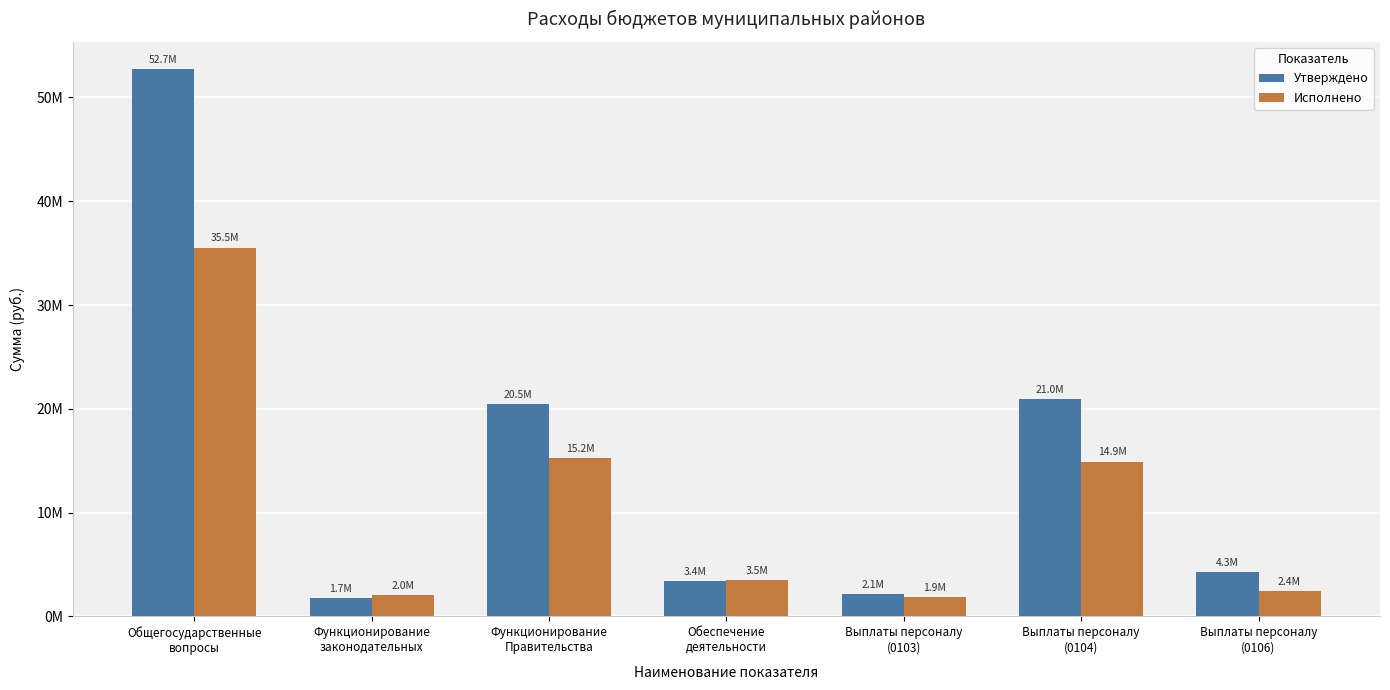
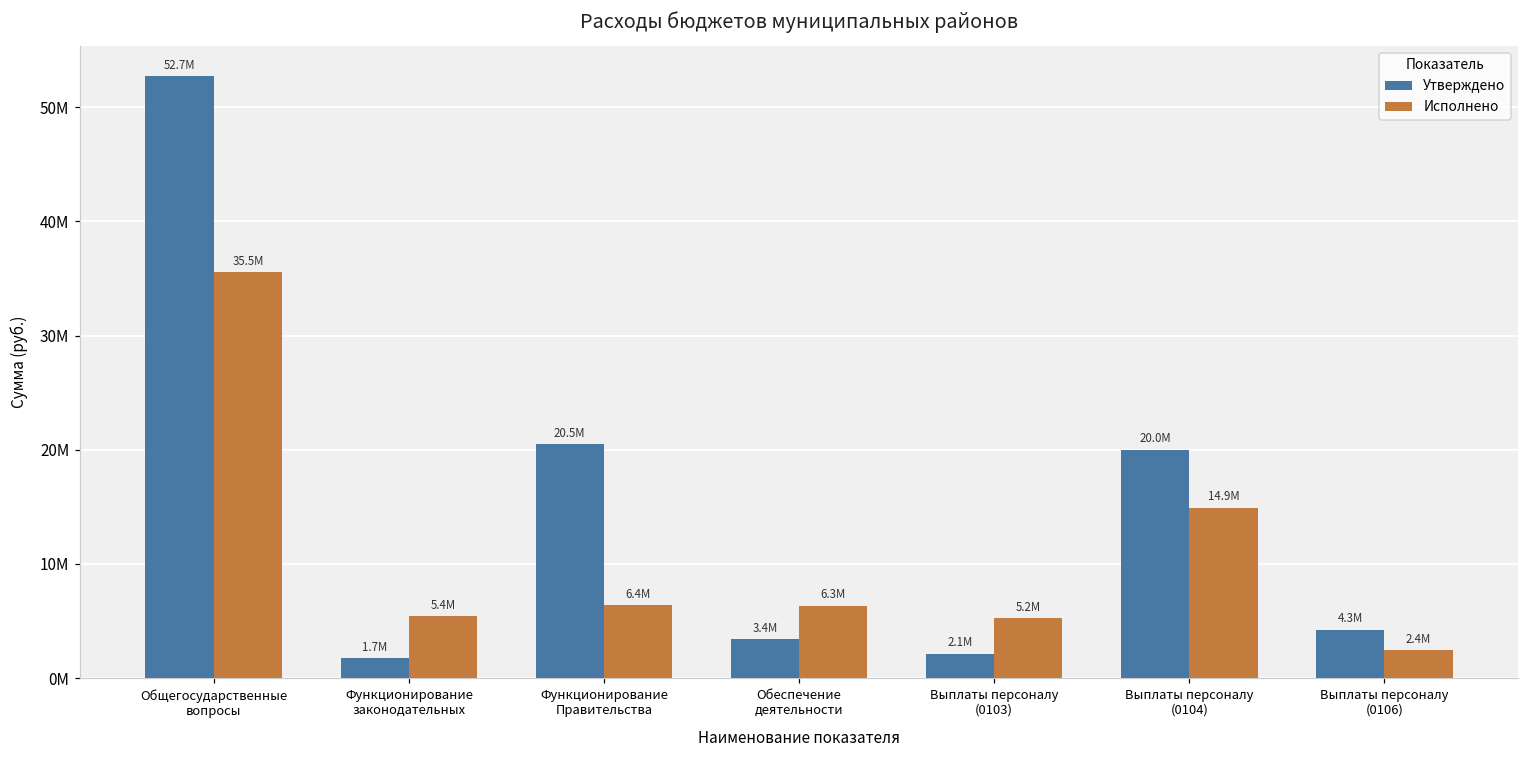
  {
    "Утверждено": {
      "Общегосударственные вопросы": "52.7M",
      "Функционирование законодательных": "1.7M",
      "Функционирование Правительства": "20.5M",
      "Обеспечение деятельности": "3.4M",
      "Выплаты персоналу (0103)": "2.1M",
-     "Выплаты персоналу (0104)": "21.0M",
+     "Выплаты персоналу (0104)": "20.0M",
      "Выплаты персоналу (0106)": "4.3M"
    },
    "Исполнено": {
      "Общегосударственные вопросы": "35.5M",
-     "Функционирование законодательных": "2.0M",
-     "Функционирование Правительства": "15.2M",
-     "Обеспечение деятельности": "3.5M",
-     "Выплаты персоналу (0103)": "1.9M",
+     "Функционирование законодательных": "5.4M",
+     "Функционирование Правительства": "6.4M",
+     "Обеспечение деятельности": "6.3M",
+     "Выплаты персоналу (0103)": "5.2M",
      "Выплаты персоналу (0104)": "14.9M",
      "Выплаты персоналу (0106)": "2.4M"
    }
  }
